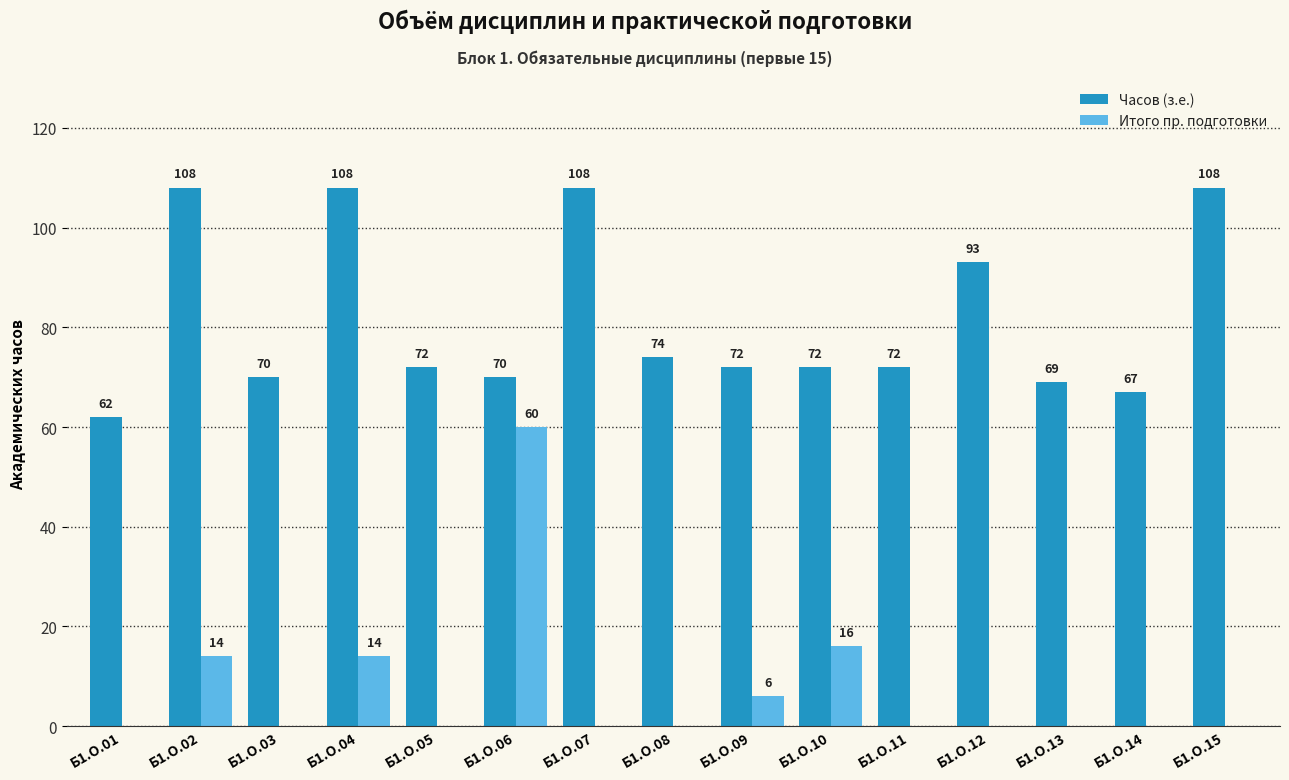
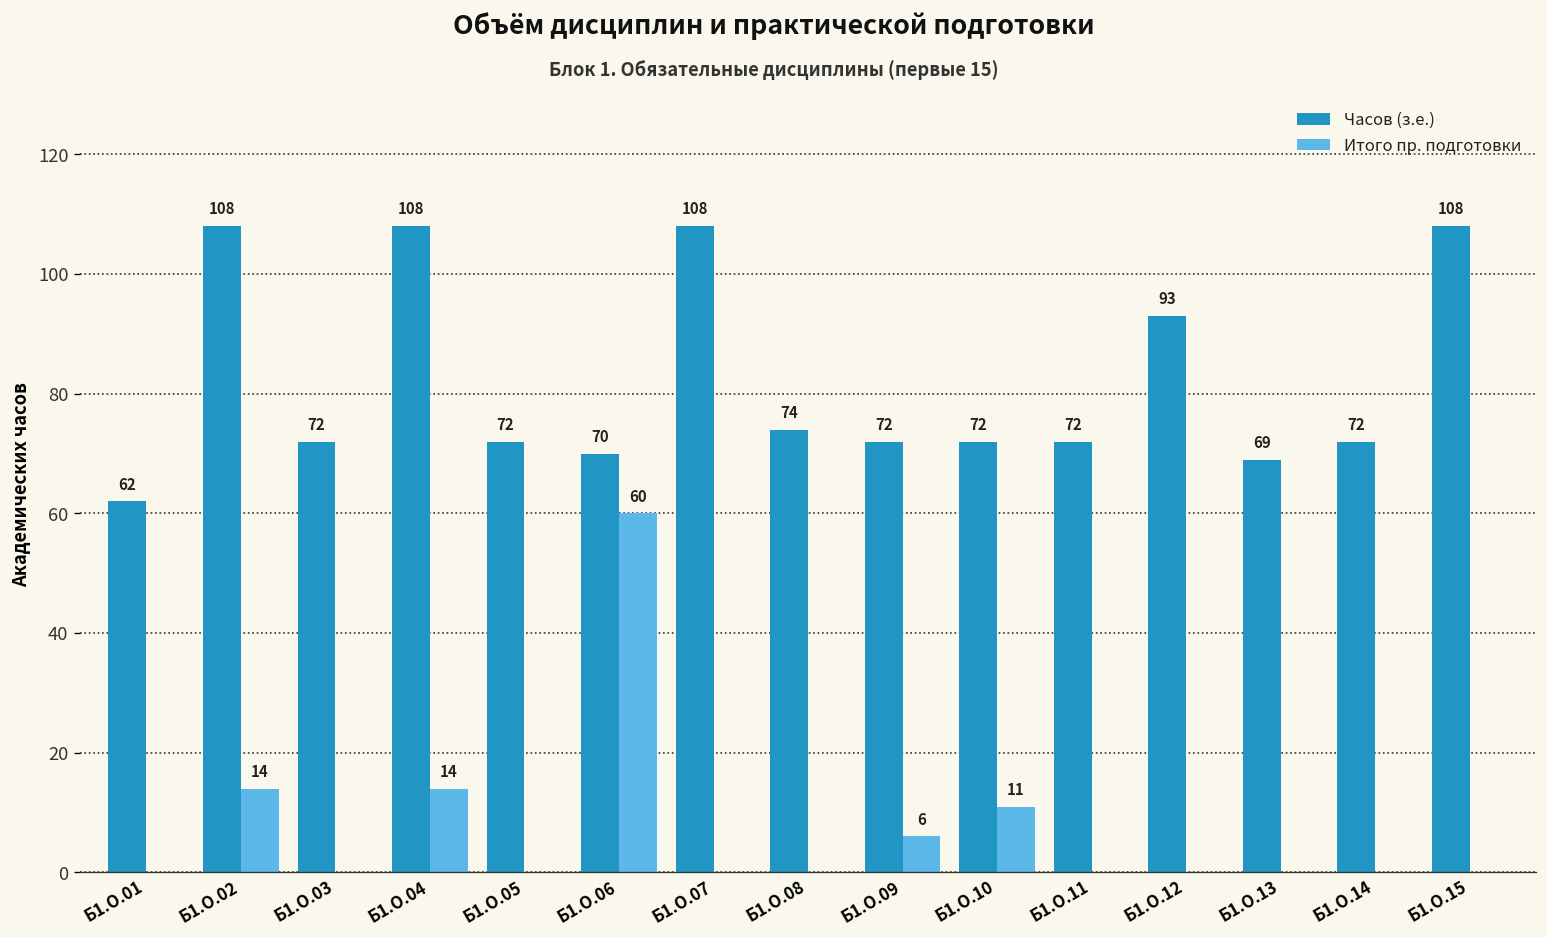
  {
    "Часов (з.е.)": {
      "Б1.О.01": 62,
      "Б1.О.02": 108,
-     "Б1.О.03": 70,
+     "Б1.О.03": 72,
      "Б1.О.04": 108,
      "Б1.О.05": 72,
      "Б1.О.06": 70,
      "Б1.О.07": 108,
      "Б1.О.08": 74,
      "Б1.О.09": 72,
      "Б1.О.10": 72,
      "Б1.О.11": 72,
      "Б1.О.12": 93,
      "Б1.О.13": 69,
-     "Б1.О.14": 67,
+     "Б1.О.14": 72,
      "Б1.О.15": 108
    },
    "Итого пр. подготовки": {
      "Б1.О.02": 14,
      "Б1.О.04": 14,
      "Б1.О.06": 60,
      "Б1.О.09": 6,
-     "Б1.О.10": 16
+     "Б1.О.10": 11
    }
  }
